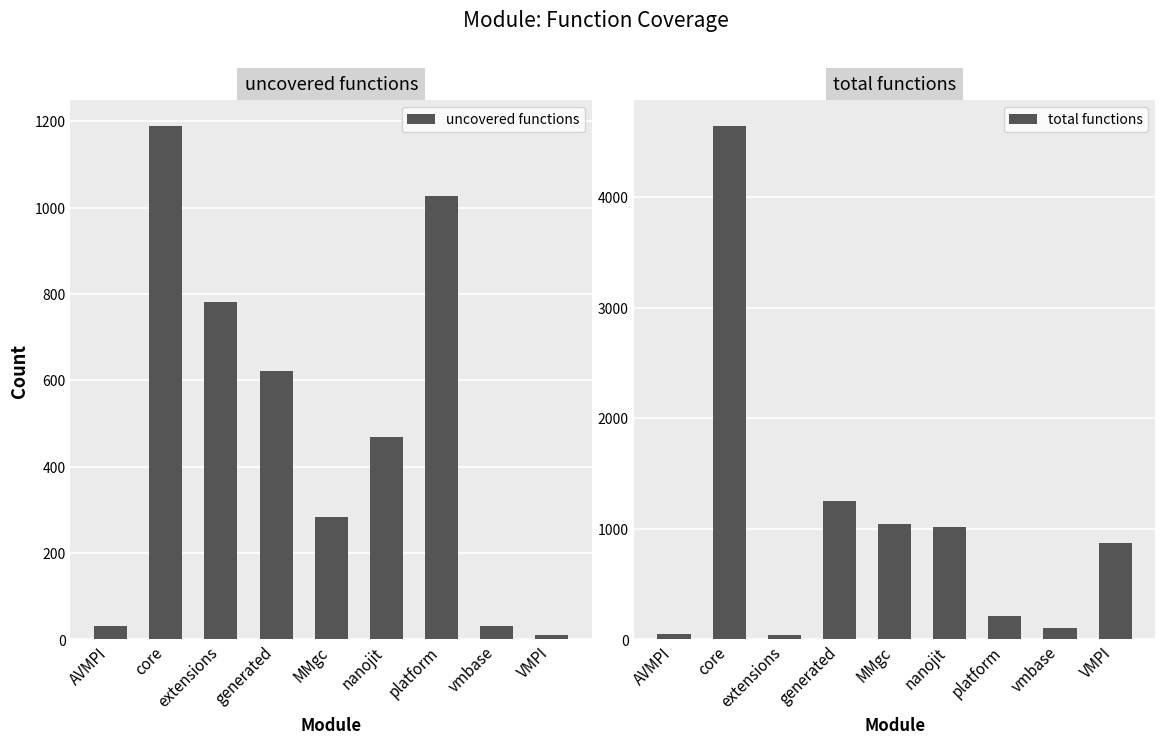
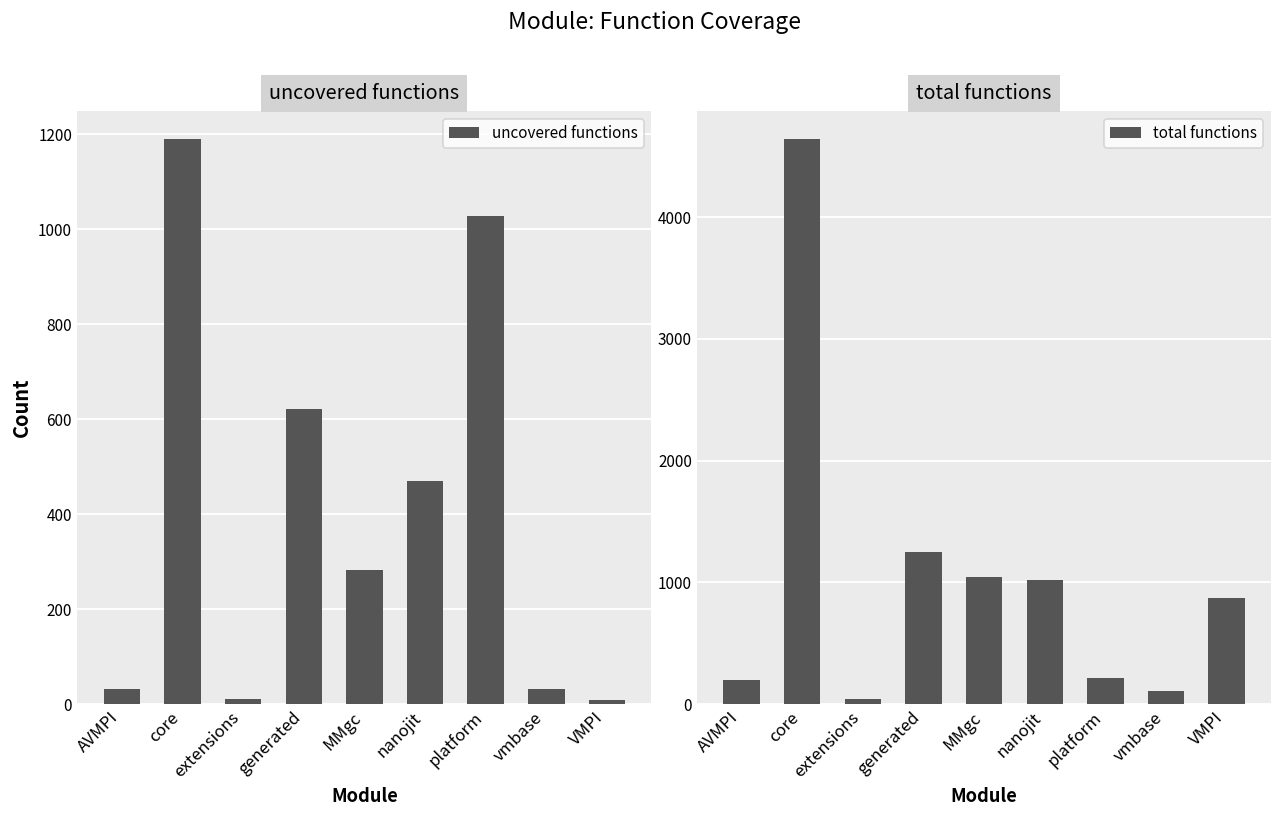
  {
    "uncovered functions": {
      "AVMPI": 30,
      "core": 1190,
-     "extensions": 780,
+     "extensions": 10,
      "generated": 620,
      "MMgc": 280,
      "nanojit": 470,
      "platform": 1030,
      "vmbase": 30,
      "VMPI": 10
    },
    "total functions": {
-     "AVMPI": 50,
+     "AVMPI": 200,
      "core": 4640,
      "extensions": 40,
      "generated": 1250,
      "MMgc": 1040,
      "nanojit": 1020,
      "platform": 210,
      "vmbase": 110,
      "VMPI": 870
    }
  }
